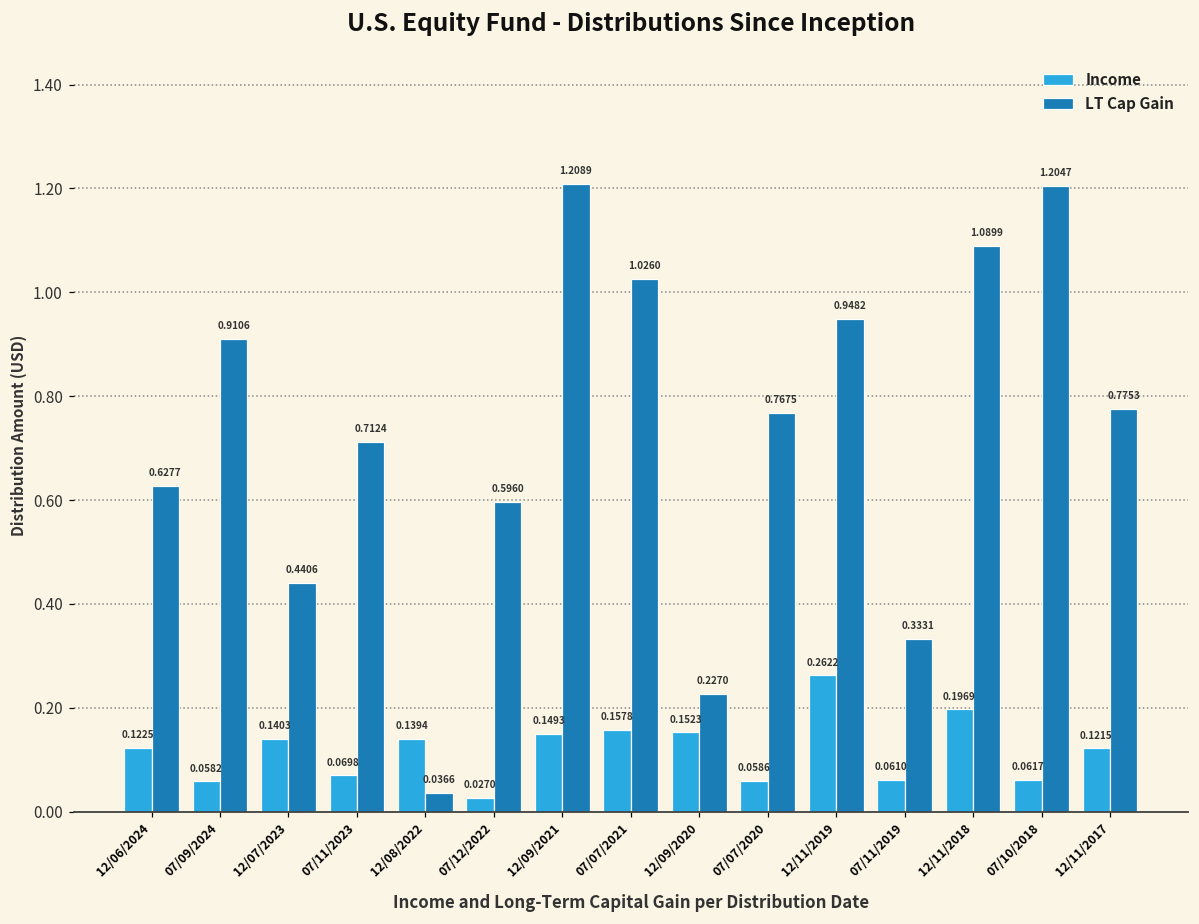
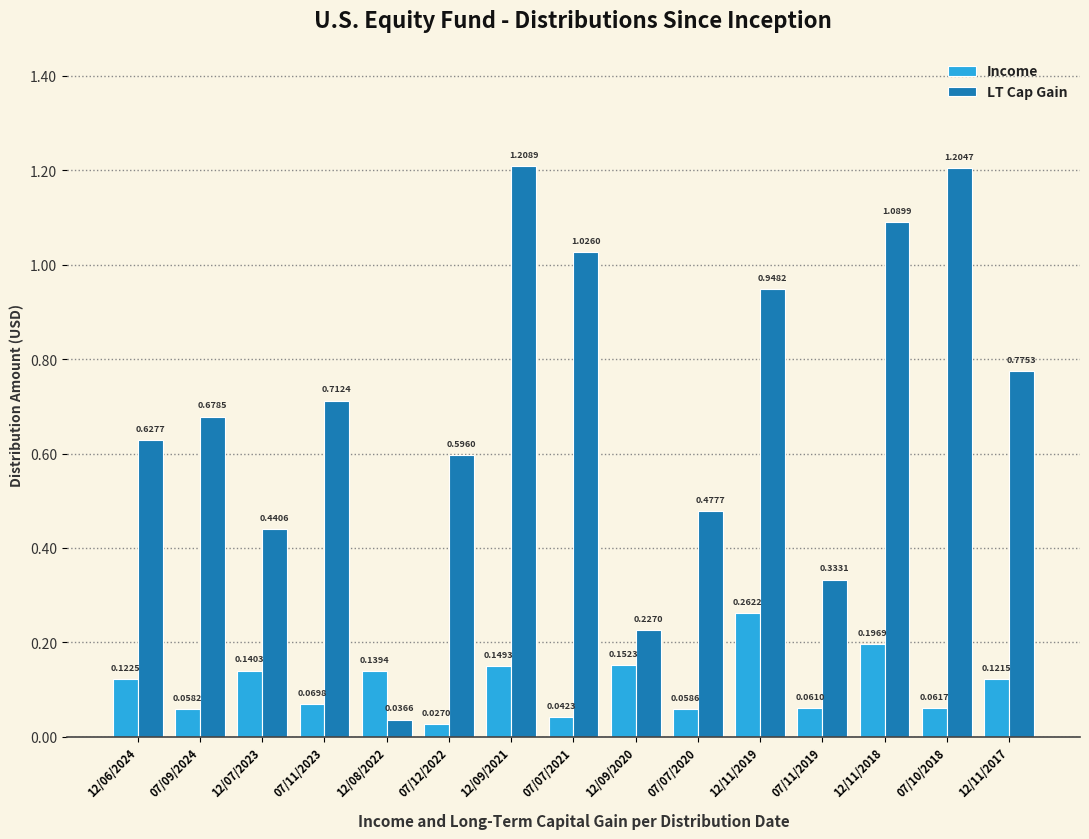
  {
    "Income": {
      "12/06/2024": 0.1225,
      "07/09/2024": 0.0582,
      "12/07/2023": 0.1403,
      "07/11/2023": 0.0698,
      "12/08/2022": 0.1394,
      "07/12/2022": 0.0270,
      "12/09/2021": 0.1493,
-     "07/07/2021": 0.1578,
+     "07/07/2021": 0.0423,
      "12/09/2020": 0.1523,
      "07/07/2020": 0.0586,
      "12/11/2019": 0.2622,
      "07/11/2019": 0.0610,
      "12/11/2018": 0.1969,
      "07/10/2018": 0.0617,
      "12/11/2017": 0.1215
    },
    "LT Cap Gain": {
      "12/06/2024": 0.6277,
-     "07/09/2024": 0.9106,
+     "07/09/2024": 0.6785,
      "12/07/2023": 0.4406,
      "07/11/2023": 0.7124,
      "12/08/2022": 0.0366,
      "07/12/2022": 0.5960,
      "12/09/2021": 1.2089,
      "07/07/2021": 1.0260,
      "12/09/2020": 0.2270,
-     "07/07/2020": 0.7675,
+     "07/07/2020": 0.4777,
      "12/11/2019": 0.9482,
      "07/11/2019": 0.3331,
      "12/11/2018": 1.0899,
      "07/10/2018": 1.2047,
      "12/11/2017": 0.7753
    }
  }
